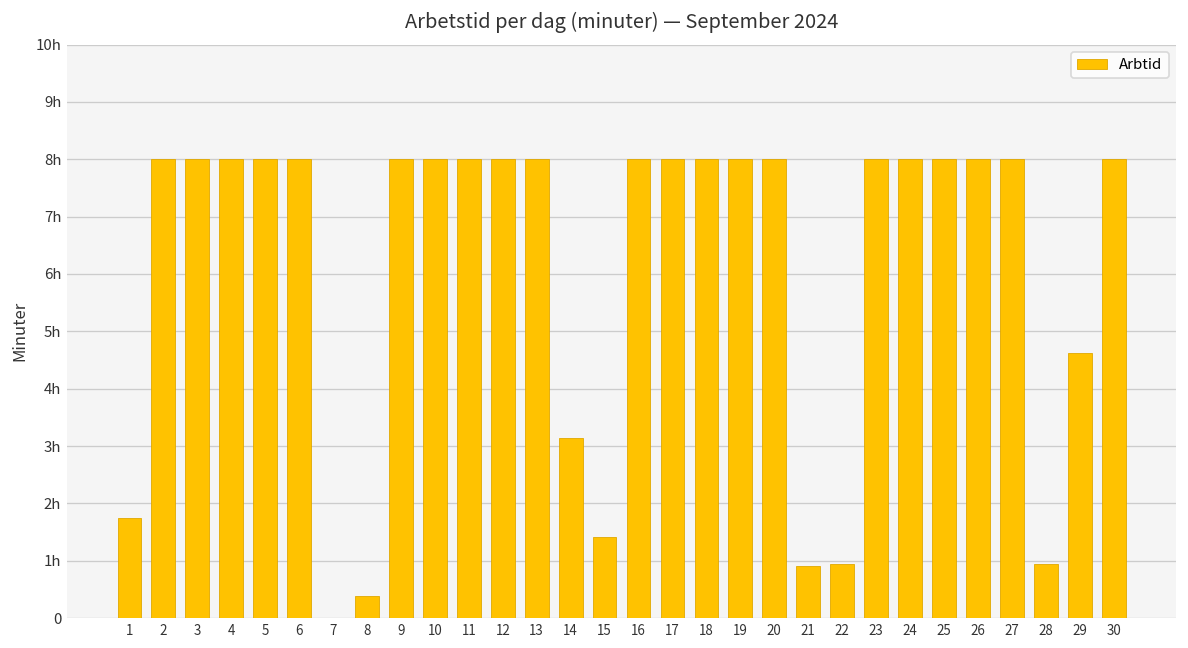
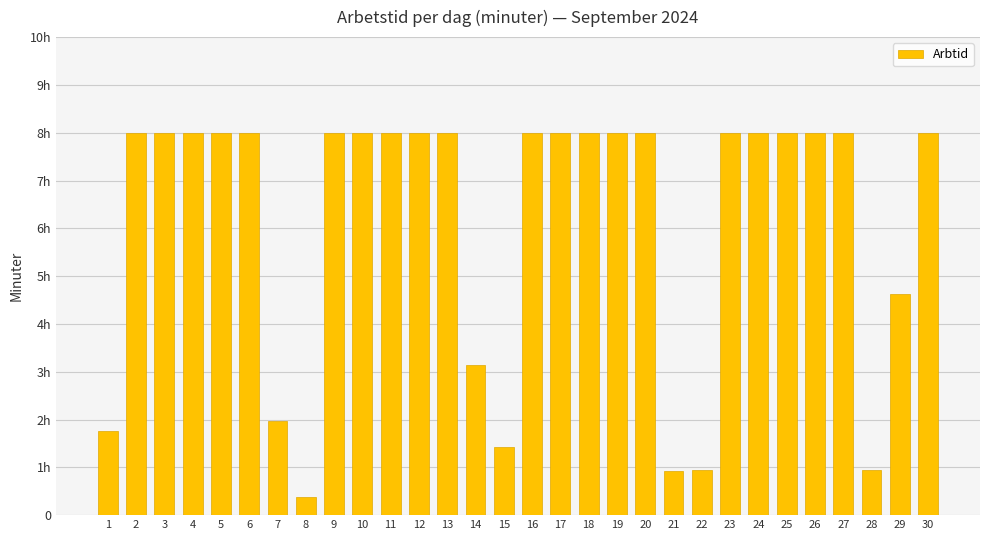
  {
    "1": "1.8h",
    "2": "8.0h",
    "3": "8.0h",
    "4": "8.0h",
    "5": "8.0h",
    "6": "8.0h",
-   "7": "0.0h",
+   "7": "2.0h",
    "8": "0.4h",
    "9": "8.0h",
    "10": "8.0h",
    "11": "8.0h",
    "12": "8.0h",
    "13": "8.0h",
    "14": "3.1h",
    "15": "1.4h",
    "16": "8.0h",
    "17": "8.0h",
    "18": "8.0h",
    "19": "8.0h",
    "20": "8.0h",
    "21": "0.9h",
    "22": "1.0h",
    "23": "8.0h",
    "24": "8.0h",
    "25": "8.0h",
    "26": "8.0h",
    "27": "8.0h",
    "28": "1.0h",
    "29": "4.6h",
    "30": "8.0h"
  }
